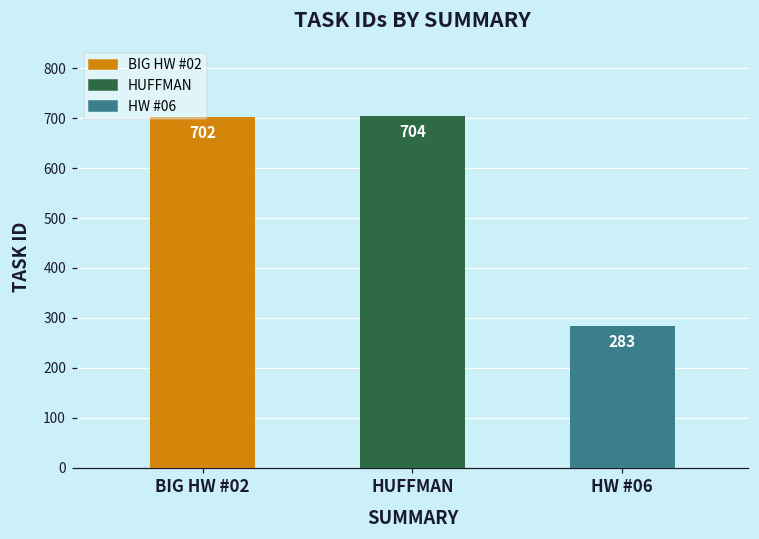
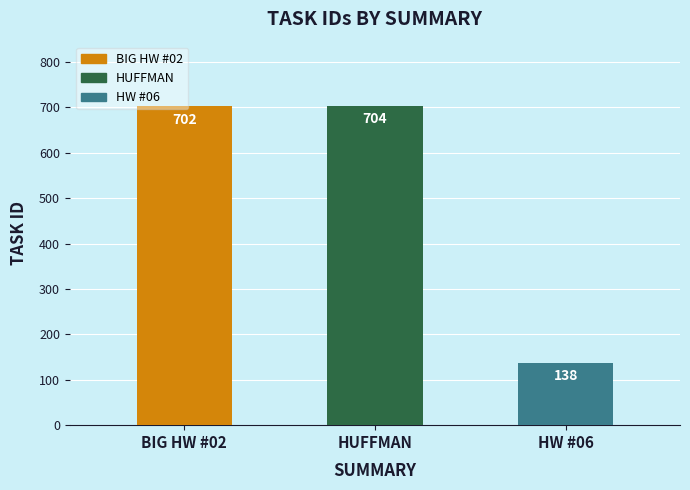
  {
    "HUFFMAN": 704,
-   "HW #06": 283
+   "HW #06": 138
  }
